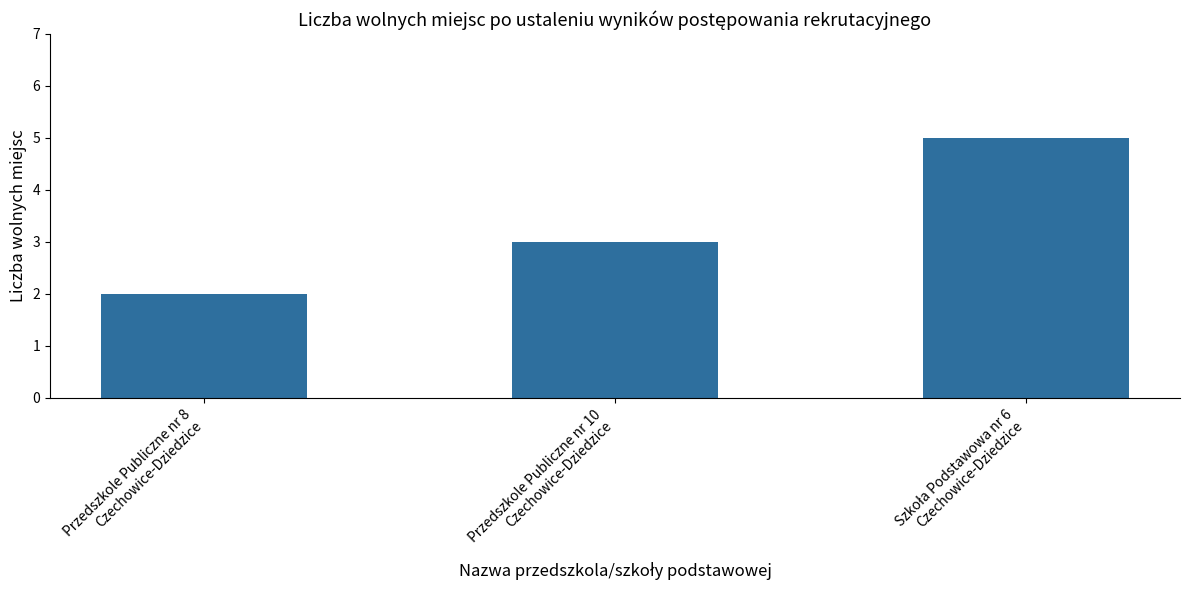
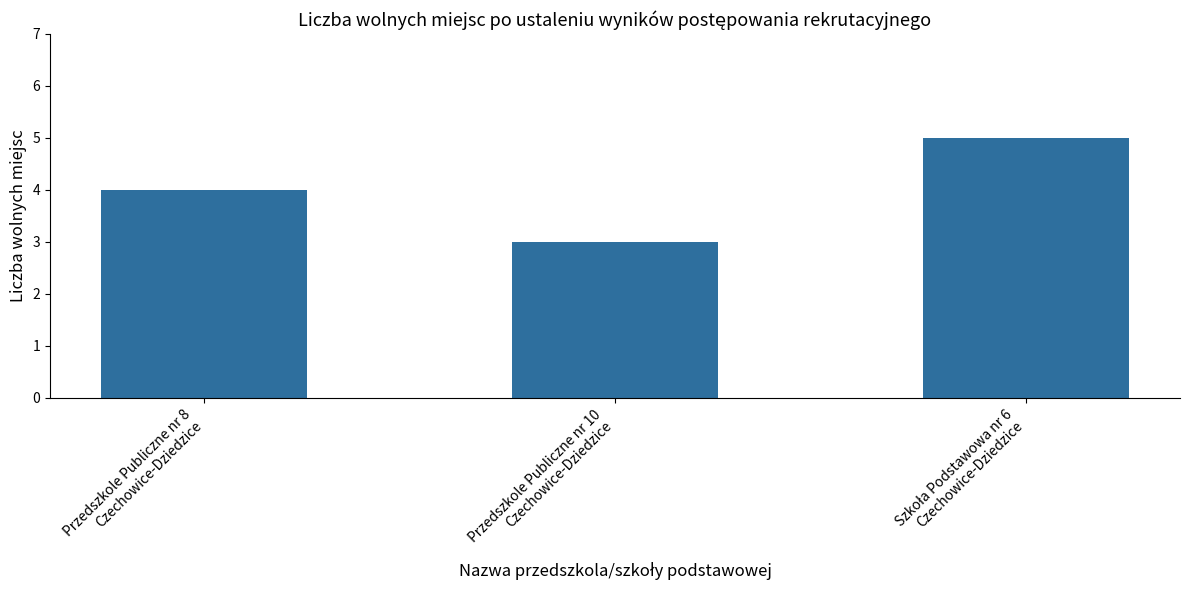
  {
-   "Przedszkole Publiczne nr 8 Czechowice-Dziedzice": 2,
+   "Przedszkole Publiczne nr 8 Czechowice-Dziedzice": 4,
    "Przedszkole Publiczne nr 10 Czechowice-Dziedzice": 3,
    "Szkoła Podstawowa nr 6 Czechowice-Dziedzice": 5
  }
